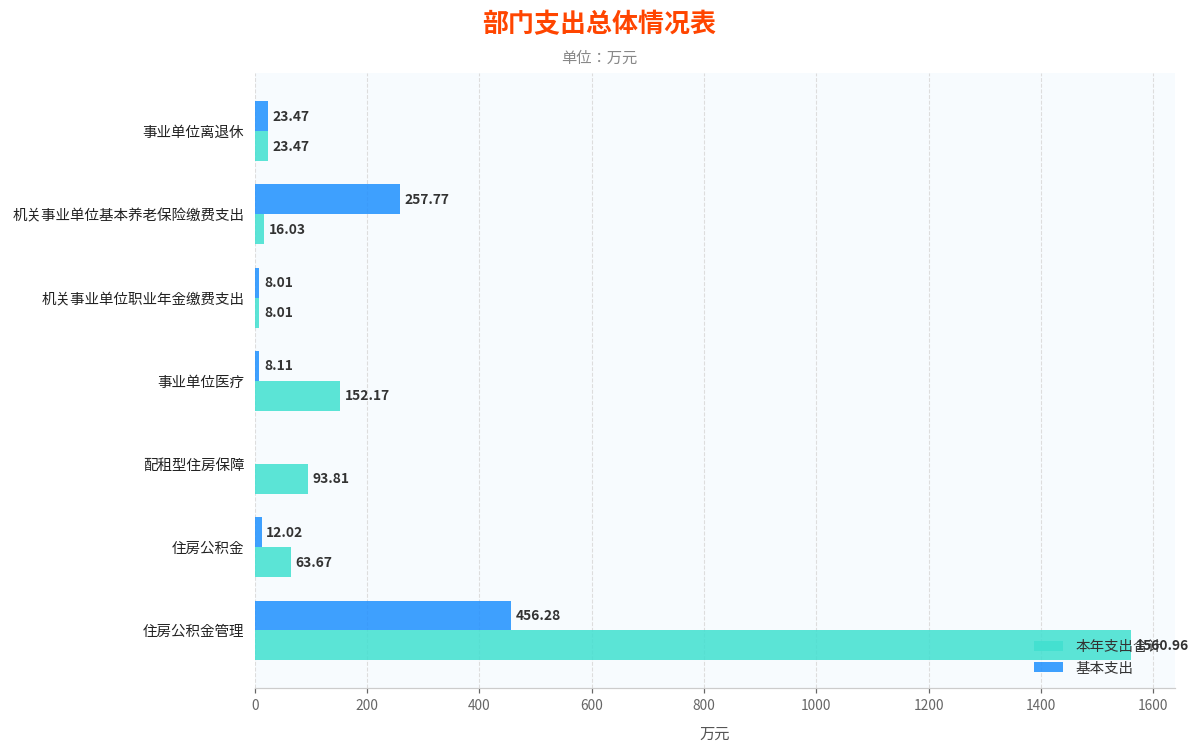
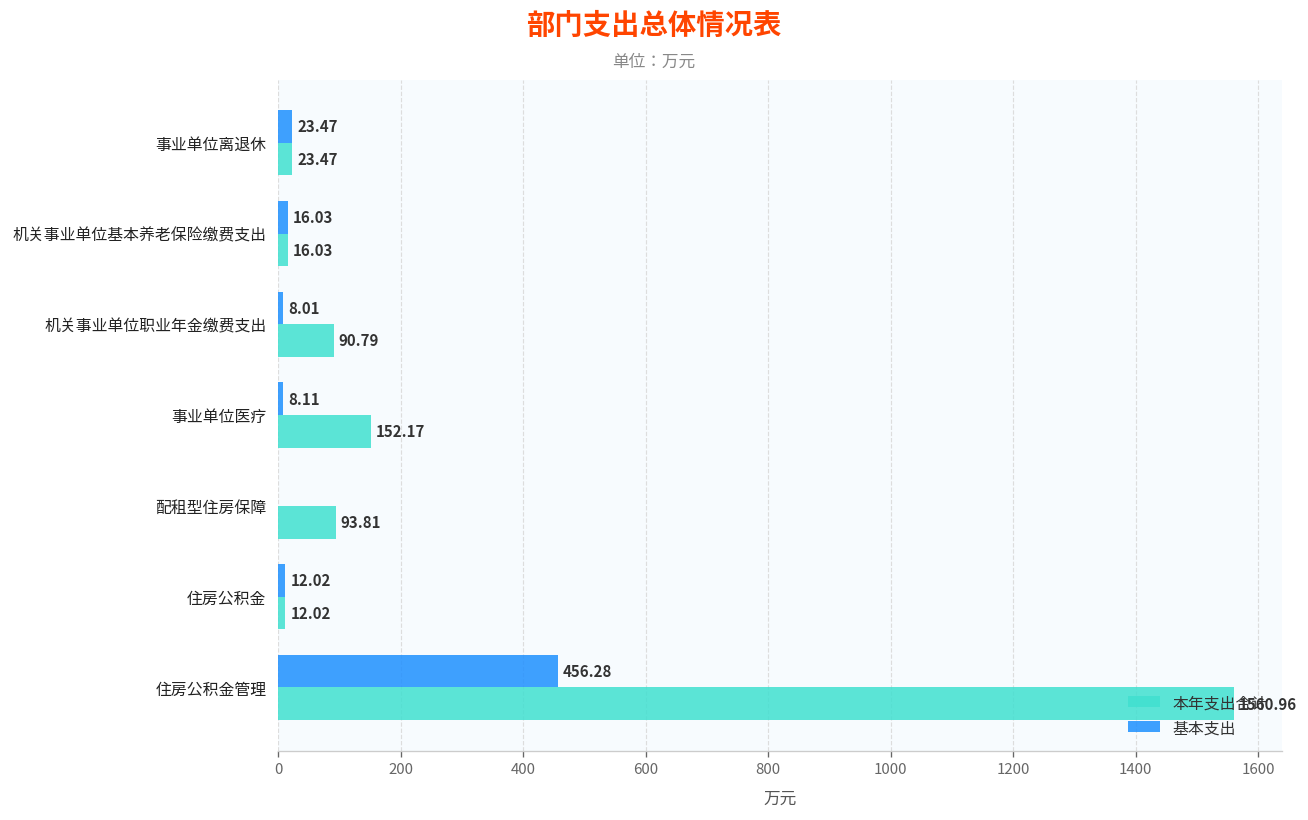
  {
    "本年支出合计": {
      "事业单位离退休": 23.47,
      "机关事业单位基本养老保险缴费支出": 16.03,
-     "机关事业单位职业年金缴费支出": 8.01,
+     "机关事业单位职业年金缴费支出": 90.79,
      "事业单位医疗": 152.17,
      "配租型住房保障": 93.81,
-     "住房公积金": 63.67,
+     "住房公积金": 12.02,
      "住房公积金管理": 1560.96
    },
    "基本支出": {
      "事业单位离退休": 23.47,
-     "机关事业单位基本养老保险缴费支出": 257.77,
+     "机关事业单位基本养老保险缴费支出": 16.03,
      "机关事业单位职业年金缴费支出": 8.01,
      "事业单位医疗": 8.11,
      "住房公积金": 12.02,
      "住房公积金管理": 456.28
    }
  }
